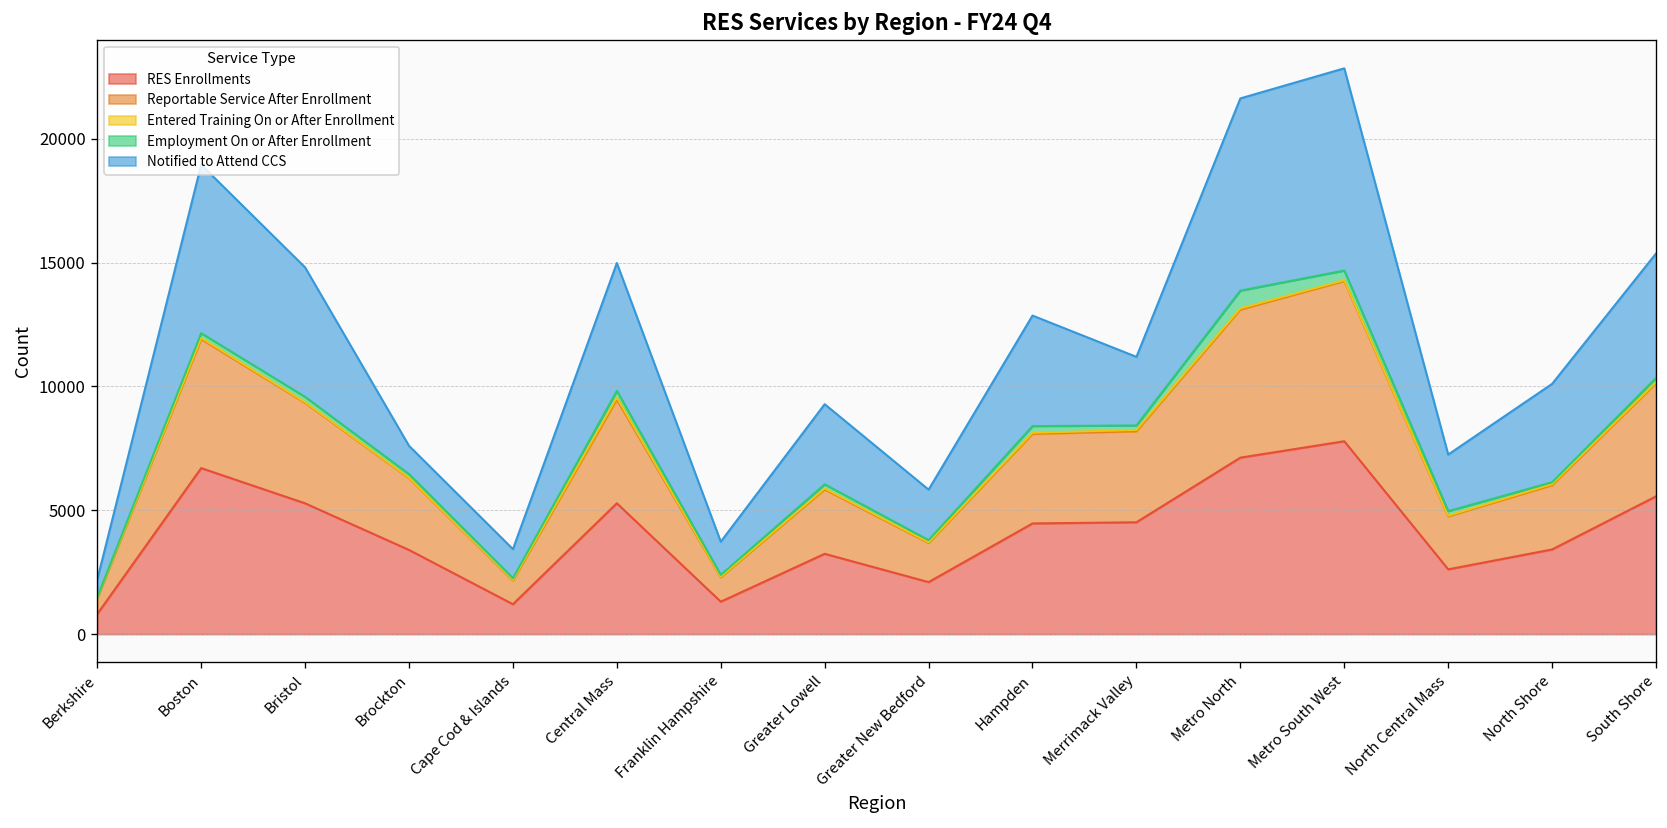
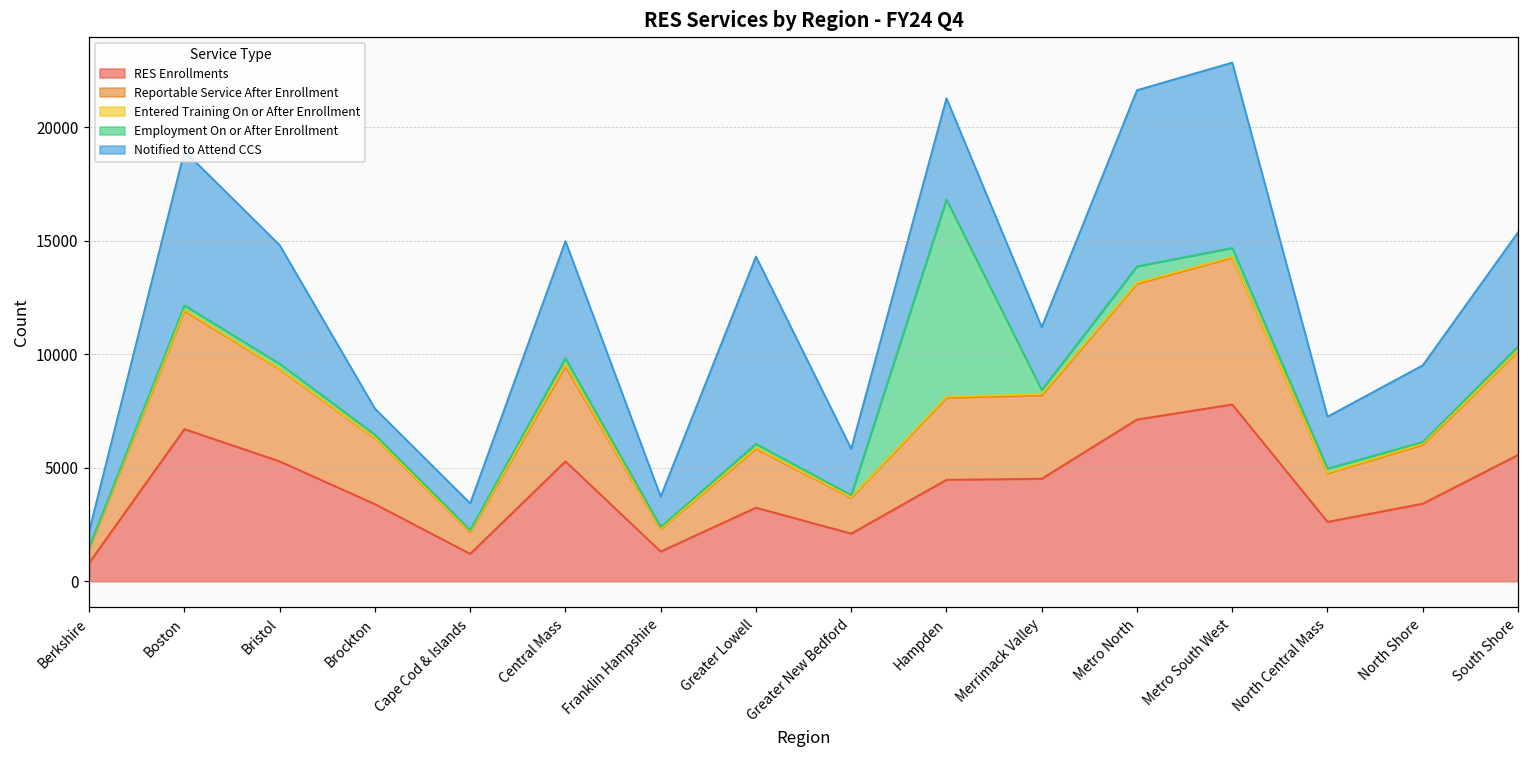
  {
    "Employment On or After Enrollment": {
      "Boston": 200,
      "Bristol": 200,
      "Brockton": 100,
      "Central Mass": 300,
      "Greater Lowell": 200,
-     "Hampden": 300,
+     "Hampden": 8700,
      "Merrimack Valley": 200,
      "Metro North": 700,
      "Metro South West": 400,
      "North Central Mass": 200,
      "South Shore": 200
    },
    "Notified to Attend CCS": {
      "Berkshire": 700,
      "Bristol": 5200,
      "Brockton": 1100,
      "Cape Cod & Islands": 1200,
      "Central Mass": 5200,
      "Franklin Hampshire": 1300,
-     "Greater Lowell": 3200,
+     "Greater Lowell": 8300,
      "Greater New Bedford": 2000,
      "Hampden": 4500,
      "Merrimack Valley": 2800,
      "Metro North": 7800,
      "Metro South West": 8200,
      "North Central Mass": 2300,
-     "North Shore": 4000,
+     "North Shore": 3400,
      "South Shore": 5000
    }
  }
